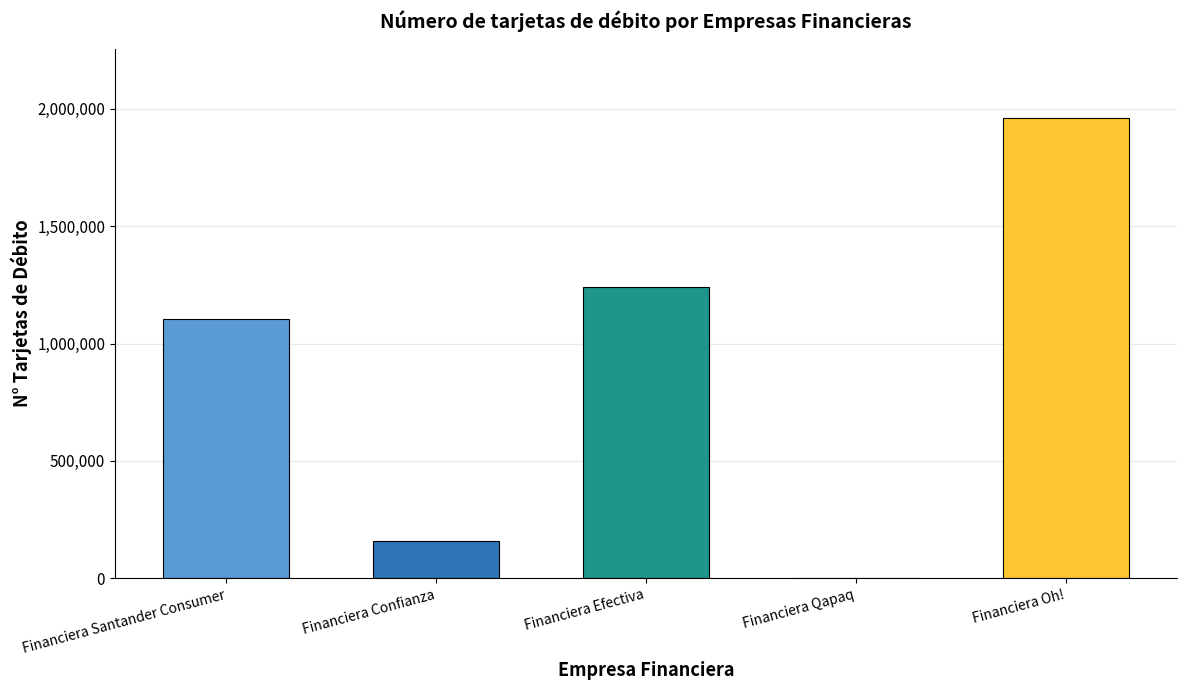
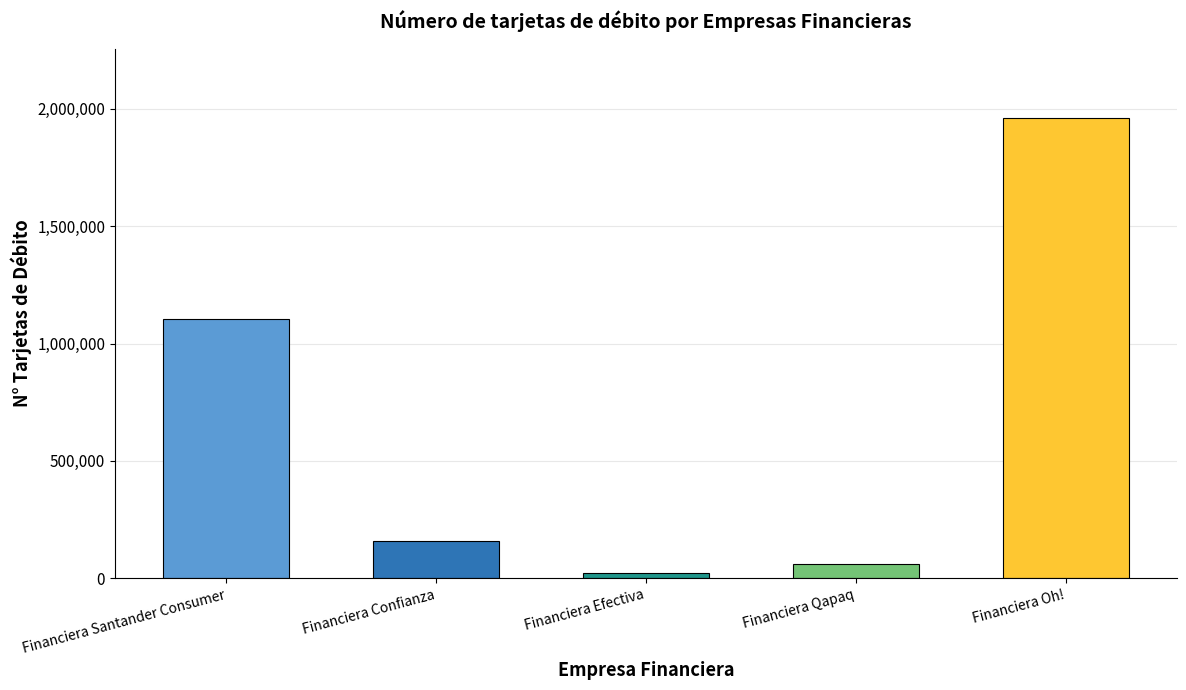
  {
    "Financiera Santander Consumer": "1,100,000",
    "Financiera Confianza": "160,000",
-   "Financiera Efectiva": "1,240,000",
-   "Financiera Qapaq": "0",
+   "Financiera Efectiva": "20,000",
+   "Financiera Qapaq": "60,000",
    "Financiera Oh!": "1,960,000"
  }
